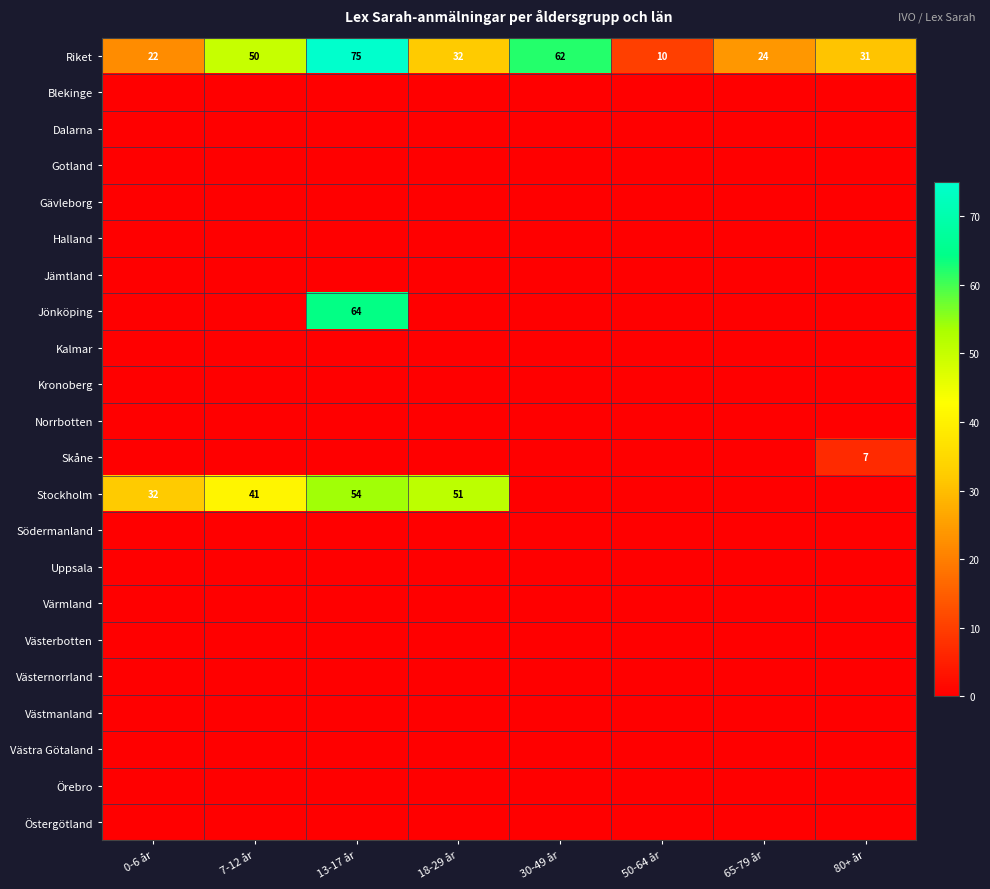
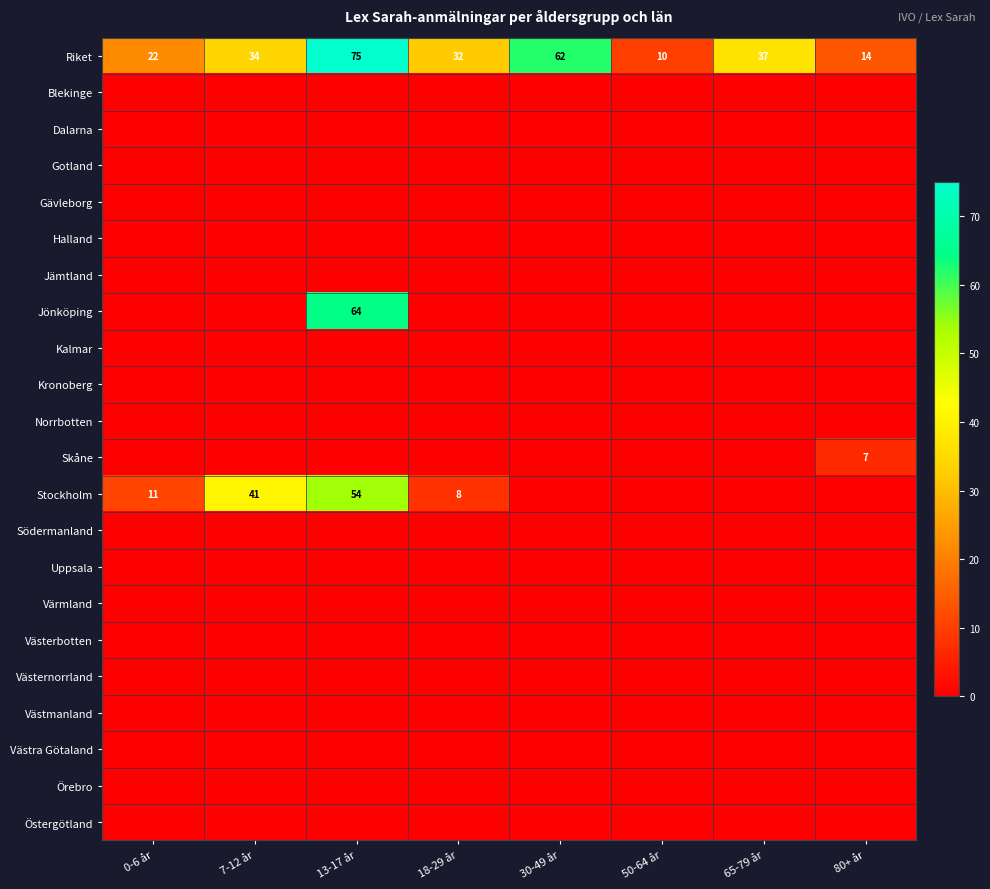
  {
    "Riket": {
      "0-6 år": 22,
-     "7-12 år": 50,
+     "7-12 år": 34,
      "13-17 år": 75,
      "18-29 år": 32,
      "30-49 år": 62,
      "50-64 år": 10,
-     "65-79 år": 24,
-     "80+ år": 31
+     "65-79 år": 37,
+     "80+ år": 14
    },
    "Jönköping": {
      "13-17 år": 64
    },
    "Skåne": {
      "80+ år": 7
    },
    "Stockholm": {
-     "0-6 år": 32,
+     "0-6 år": 11,
      "7-12 år": 41,
      "13-17 år": 54,
-     "18-29 år": 51
+     "18-29 år": 8
    }
  }
